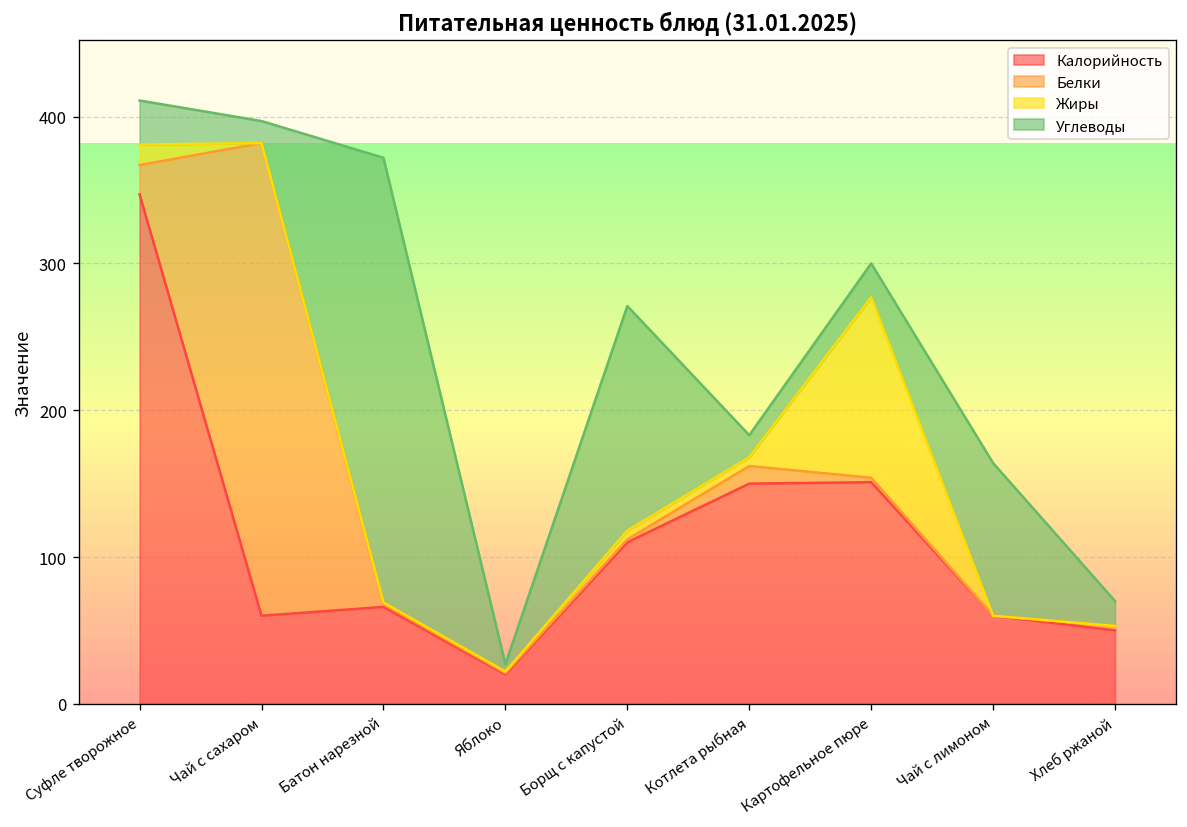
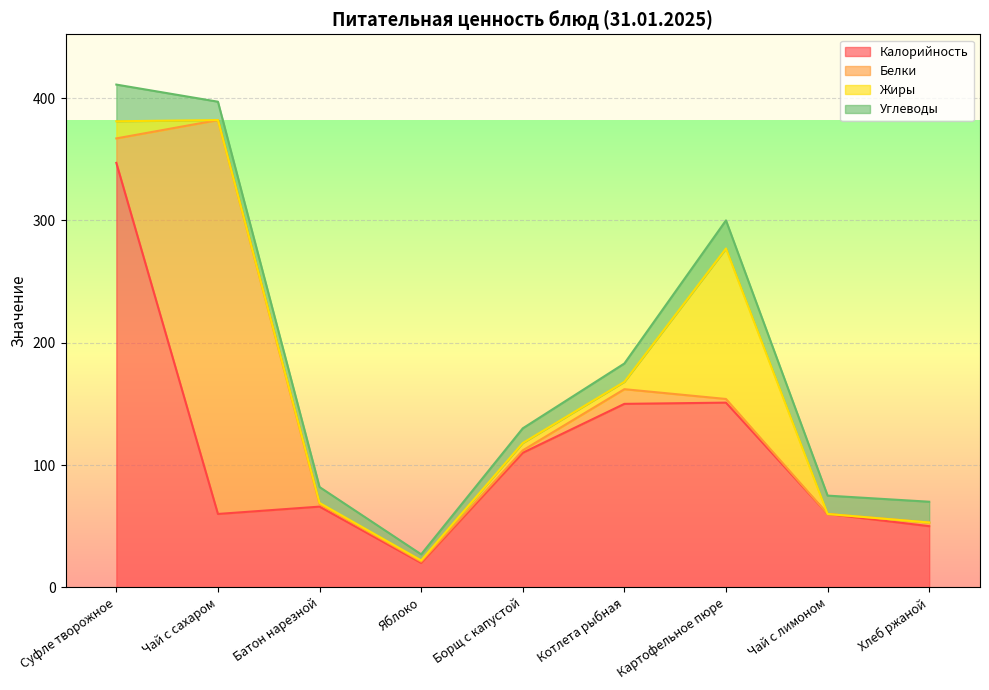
  {
    "Калорийность": {
      "Суфле творожное": 347,
      "Чай с сахаром": 60,
      "Котлета рыбная": 150,
      "Картофельное пюре": 151,
      "Хлеб ржаной": 50
    },
    "Белки": {
      "Суфле творожное": 20,
      "Котлета рыбная": 12,
      "Картофельное пюре": 3
    },
    "Жиры": {
      "Суфле творожное": 14,
      "Борщ с капустой": 6,
      "Котлета рыбная": 6,
      "Картофельное пюре": 123
    },
    "Углеводы": {
      "Суфле творожное": 30,
      "Чай с сахаром": 15,
-     "Батон нарезной": 303,
+     "Батон нарезной": 13,
      "Яблоко": 5,
-     "Борщ с капустой": 153,
+     "Борщ с капустой": 12,
      "Котлета рыбная": 15,
      "Картофельное пюре": 23,
-     "Чай с лимоном": 104,
+     "Чай с лимоном": 15,
      "Хлеб ржаной": 17
    }
  }
